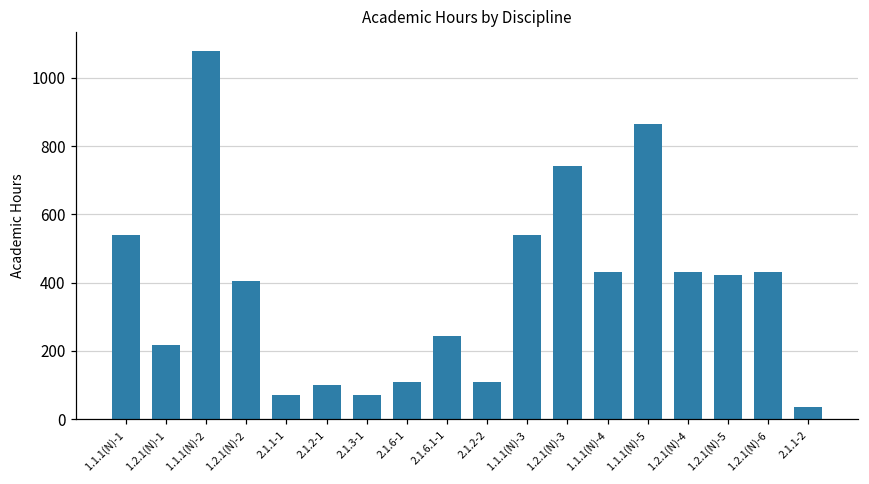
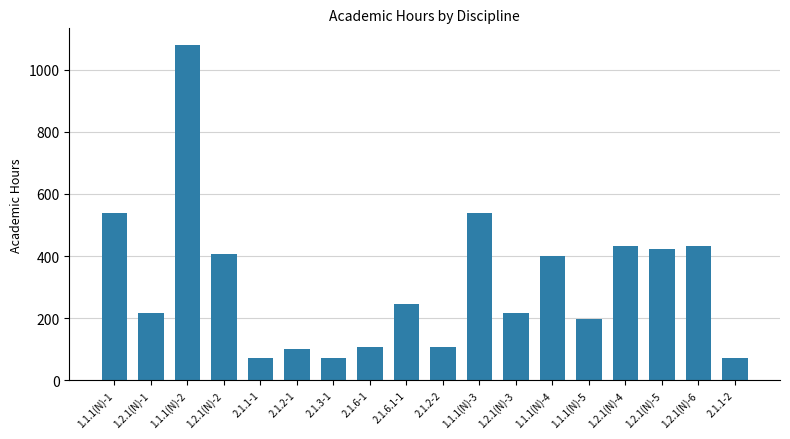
  {
    "1.1.1(N)-1": 540,
    "1.2.1(N)-1": 220,
    "1.1.1(N)-2": 1080,
    "1.2.1(N)-2": 410,
    "2.1.1-1": 70,
    "2.1.2-1": 100,
    "2.1.3-1": 70,
    "2.1.6-1": 110,
    "2.1.6.1-1": 250,
    "2.1.2-2": 110,
    "1.1.1(N)-3": 540,
-   "1.2.1(N)-3": 740,
-   "1.1.1(N)-4": 430,
-   "1.1.1(N)-5": 860,
+   "1.2.1(N)-3": 220,
+   "1.1.1(N)-4": 400,
+   "1.1.1(N)-5": 200,
    "1.2.1(N)-4": 430,
    "1.2.1(N)-5": 420,
    "1.2.1(N)-6": 430,
-   "2.1.1-2": 40
+   "2.1.1-2": 70
  }
